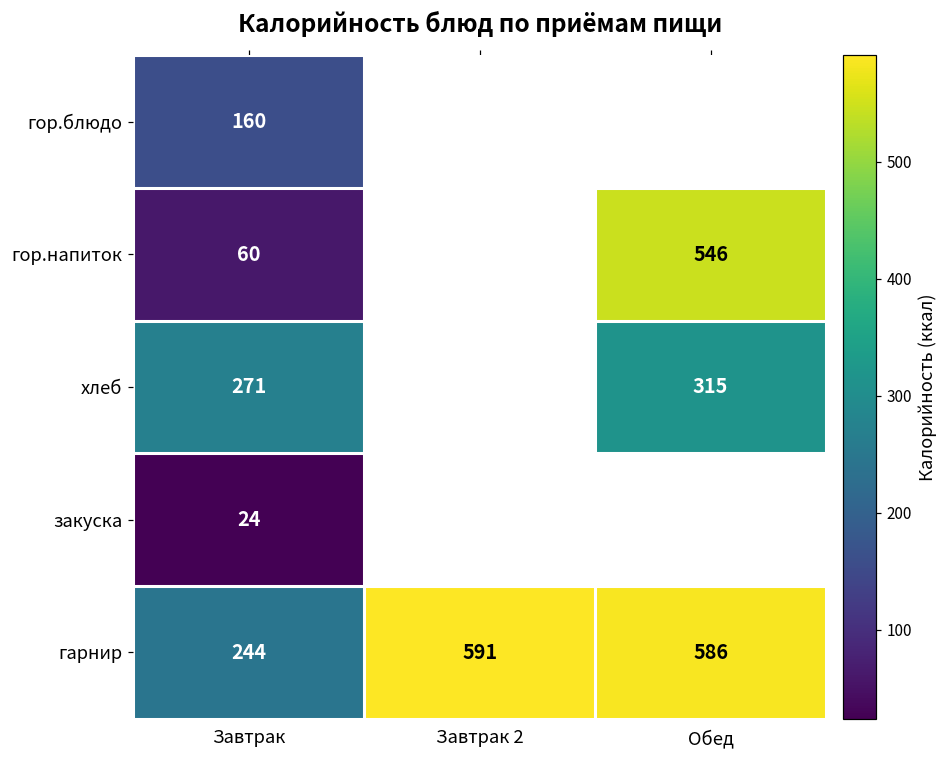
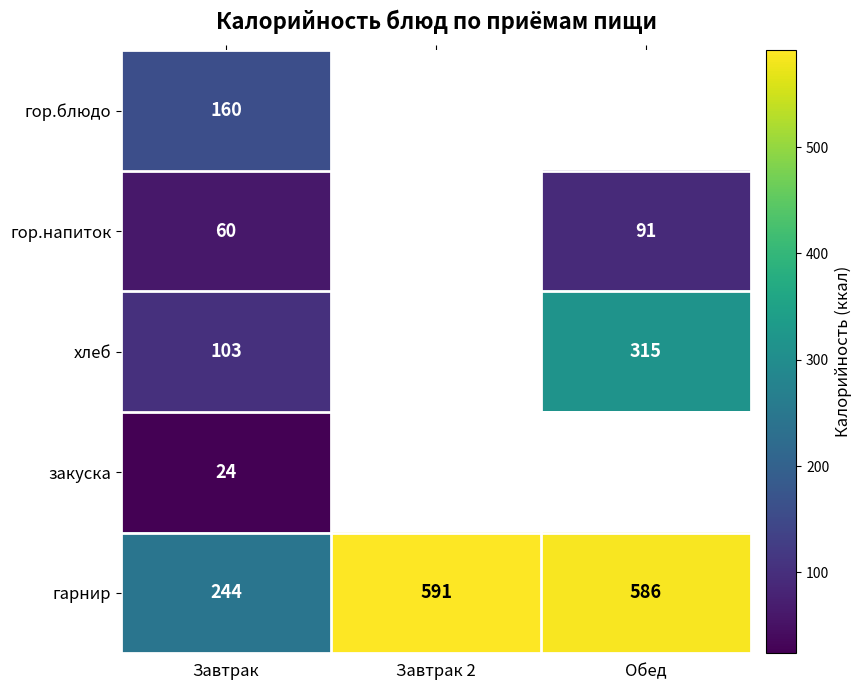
  {
    "гор.блюдо": {
      "Завтрак": 160
    },
    "гор.напиток": {
      "Завтрак": 60,
-     "Обед": 546
+     "Обед": 91
    },
    "хлеб": {
-     "Завтрак": 271,
+     "Завтрак": 103,
      "Обед": 315
    },
    "закуска": {
      "Завтрак": 24
    },
    "гарнир": {
      "Завтрак": 244,
      "Завтрак 2": 591,
      "Обед": 586
    }
  }
